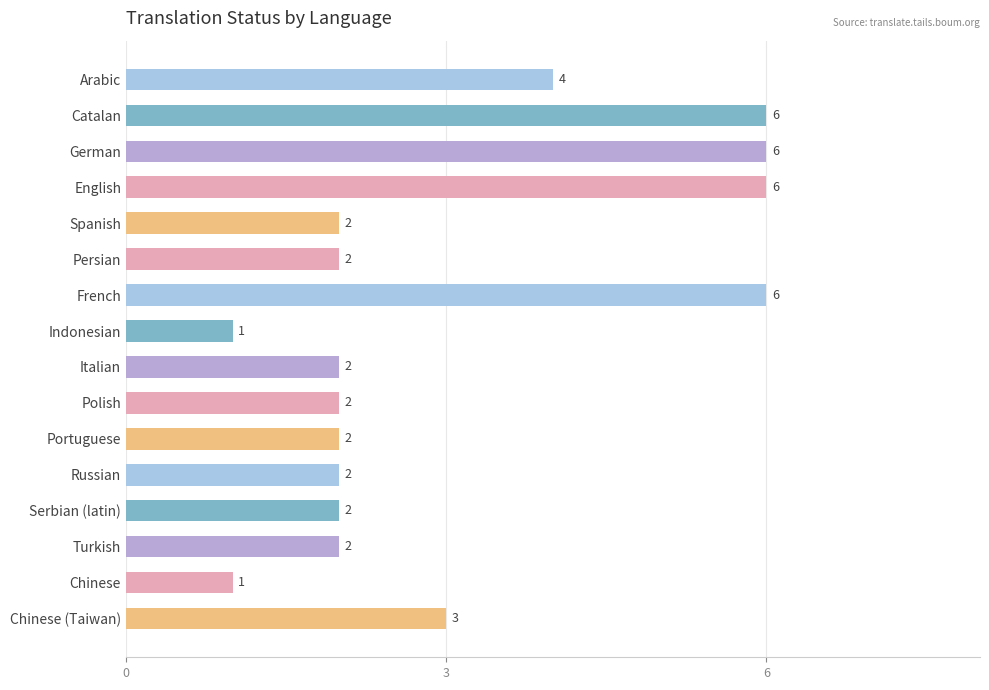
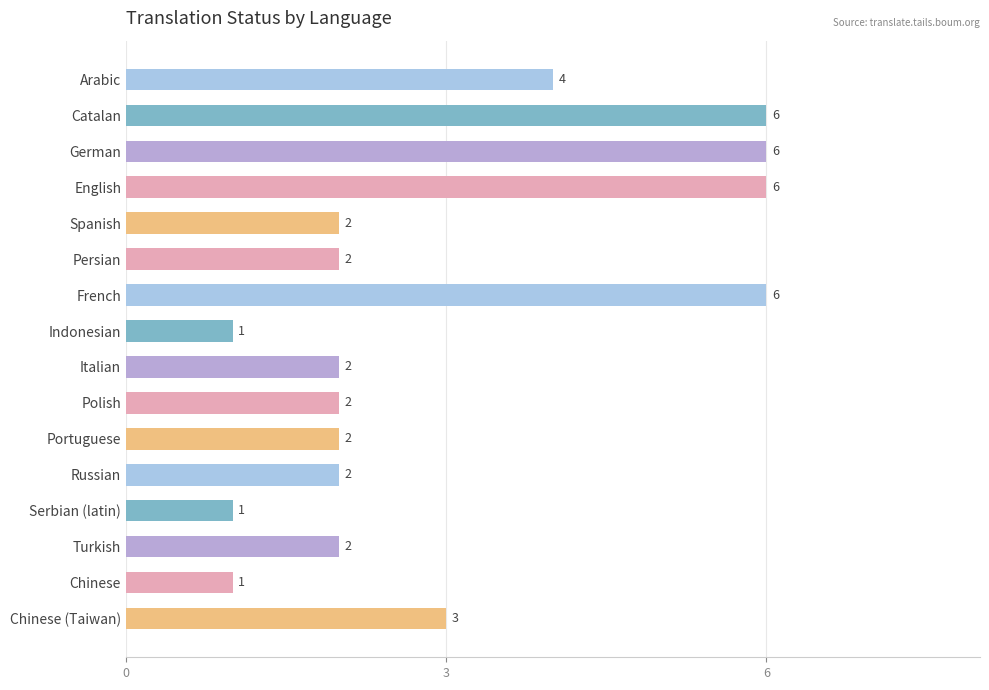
  {
    "Arabic": 4,
    "Catalan": 6,
    "German": 6,
    "English": 6,
    "Spanish": 2,
    "Persian": 2,
    "French": 6,
    "Indonesian": 1,
    "Italian": 2,
    "Polish": 2,
    "Portuguese": 2,
    "Russian": 2,
-   "Serbian (latin)": 2,
+   "Serbian (latin)": 1,
    "Turkish": 2,
    "Chinese": 1,
    "Chinese (Taiwan)": 3
  }
